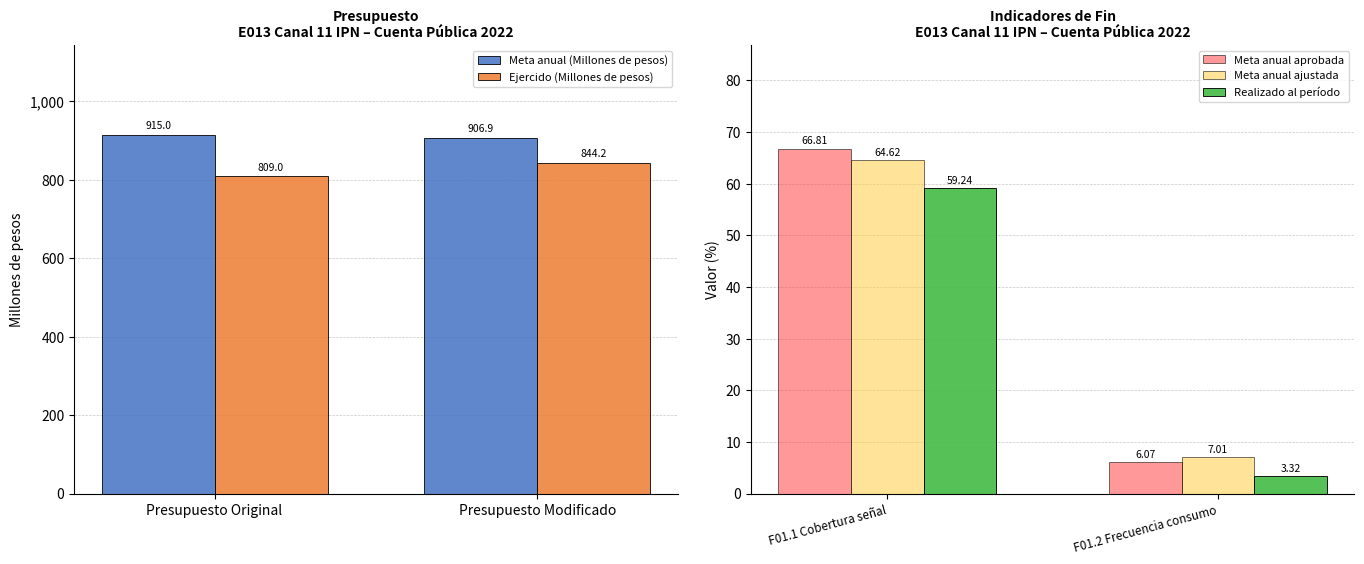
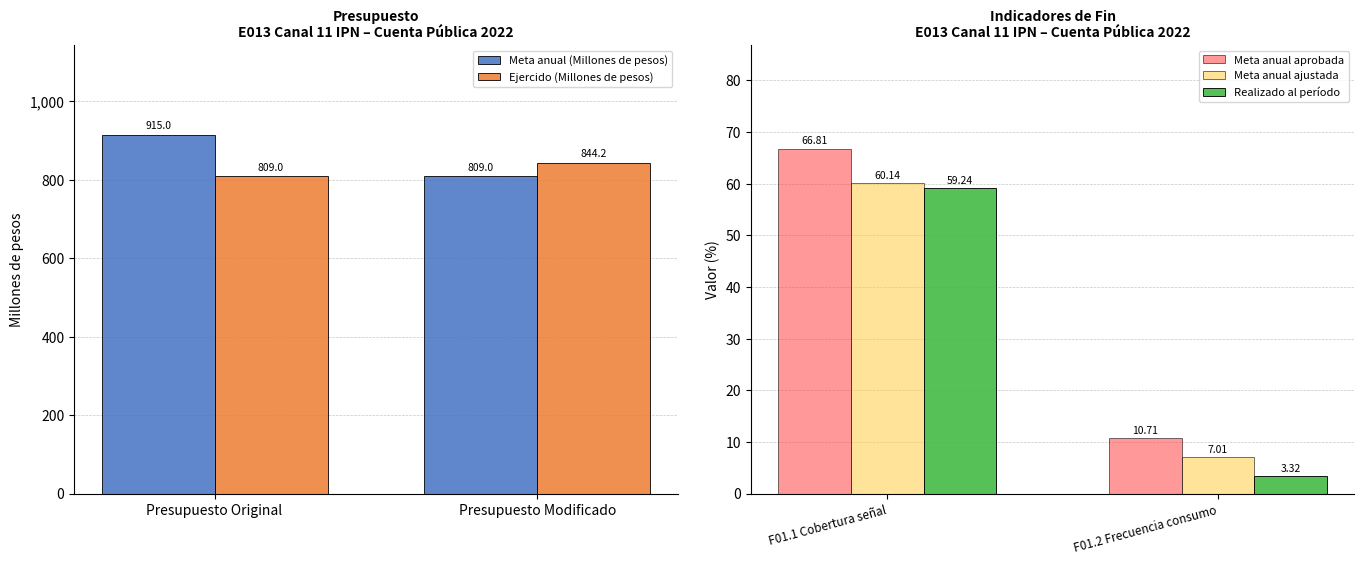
  {
    "Presupuesto E013 Canal 11 IPN – Cuenta Pública 2022": {
      "Meta anual (Millones de pesos)": {
        "Presupuesto Original": 915.0,
-       "Presupuesto Modificado": 906.9
+       "Presupuesto Modificado": 809.0
      },
      "Ejercido (Millones de pesos)": {
        "Presupuesto Original": 809.0,
        "Presupuesto Modificado": 844.2
      }
    },
    "Indicadores de Fin E013 Canal 11 IPN – Cuenta Pública 2022": {
      "Meta anual aprobada": {
        "F01.1 Cobertura señal": 66.81,
-       "F01.2 Frecuencia consumo": 6.07
+       "F01.2 Frecuencia consumo": 10.71
      },
      "Meta anual ajustada": {
-       "F01.1 Cobertura señal": 64.62,
+       "F01.1 Cobertura señal": 60.14,
        "F01.2 Frecuencia consumo": 7.01
      },
      "Realizado al período": {
        "F01.1 Cobertura señal": 59.24,
        "F01.2 Frecuencia consumo": 3.32
      }
    }
  }
